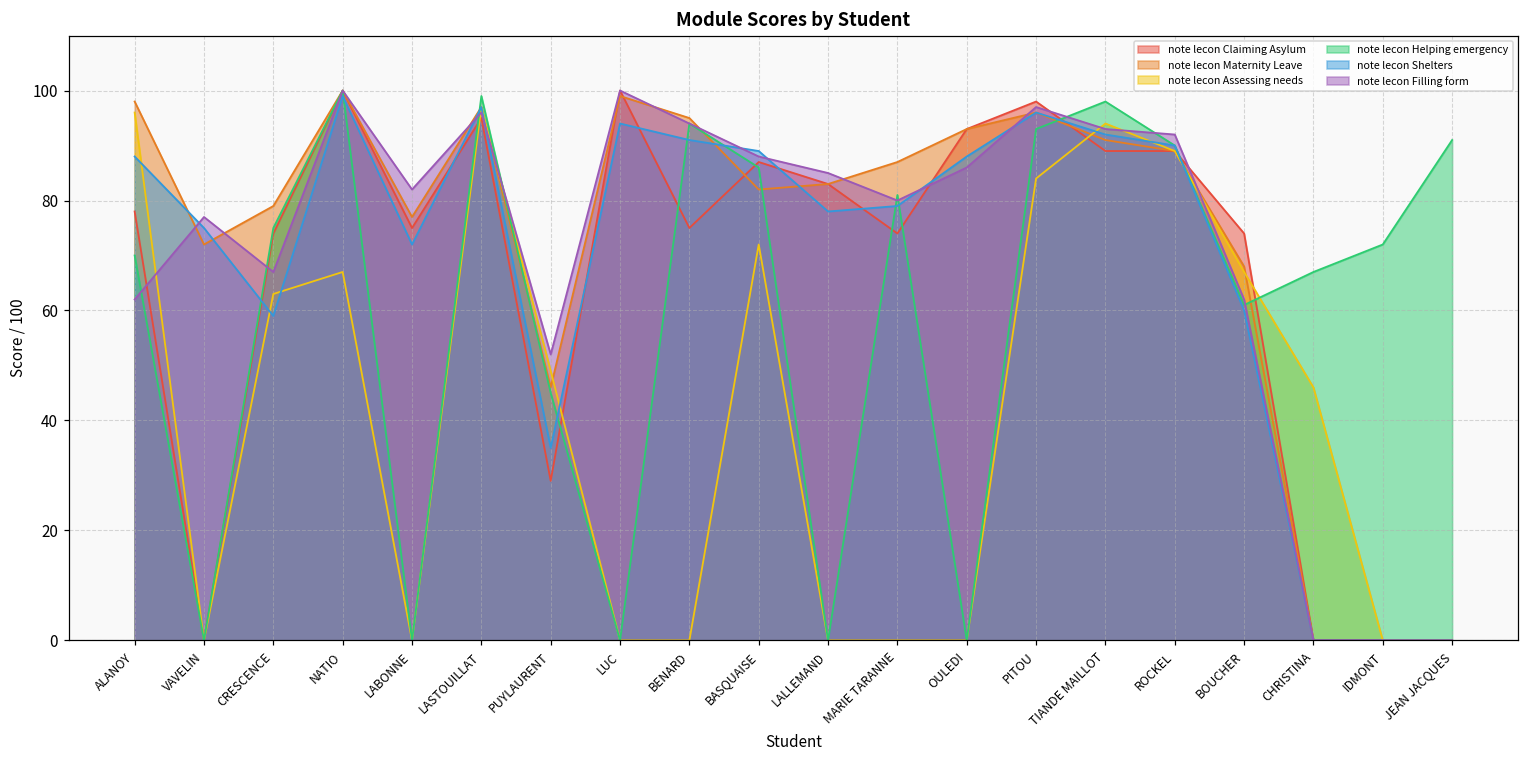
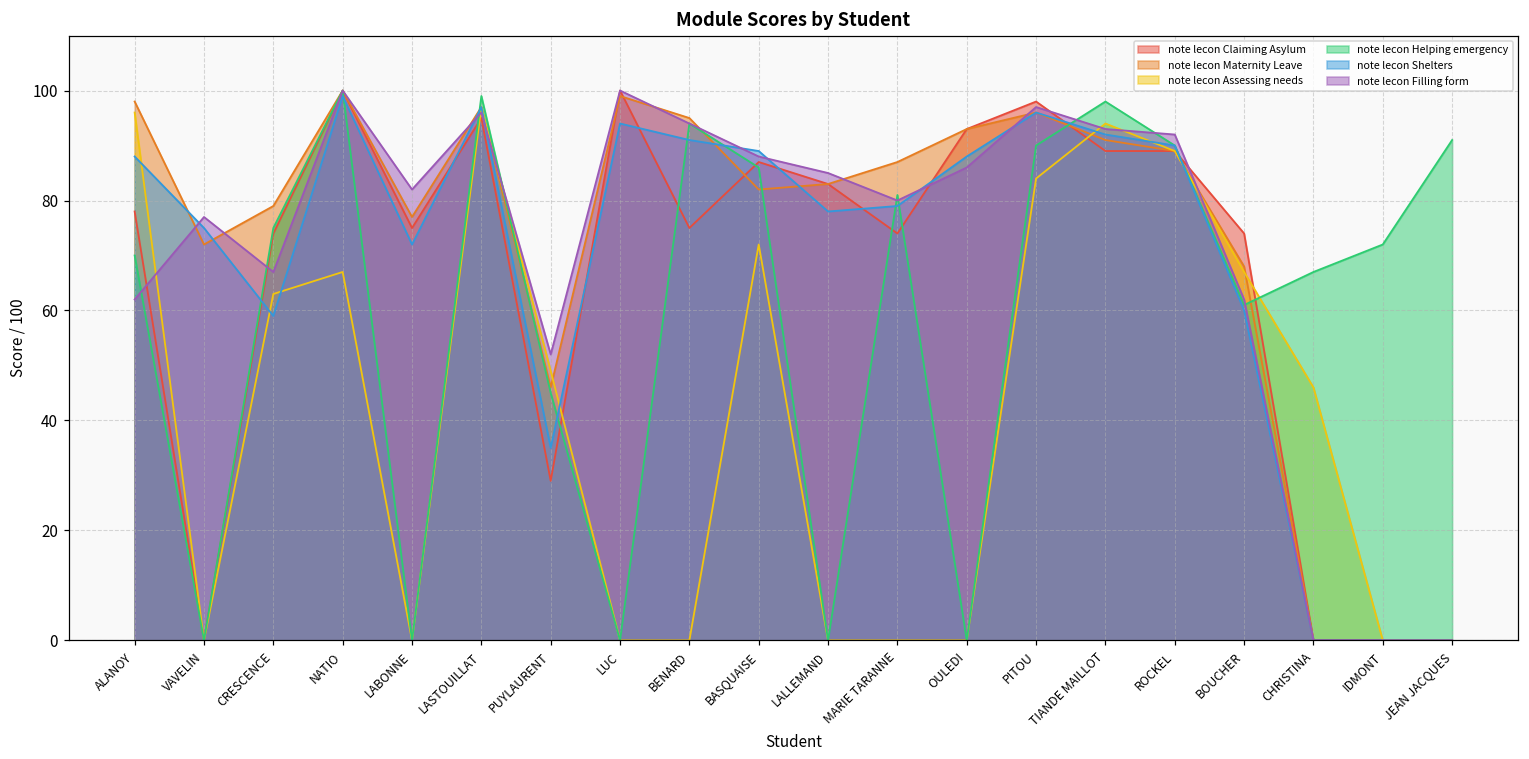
  {
    "note lecon Helping emergency": {
      "ALANOY": 70,
      "CRESCENCE": 75,
      "LASTOUILLAT": 99,
      "PUYLAURENT": 45,
      "BASQUAISE": 86,
      "MARIE TARANNE": 81,
-     "PITOU": 93,
+     "PITOU": 90,
      "TIANDE MAILLOT": 98,
      "BOUCHER": 61,
      "CHRISTINA": 67,
      "IDMONT": 72,
      "JEAN JACQUES": 91
    },
    "note lecon Shelters": {
      "ALANOY": 88,
      "VAVELIN": 75,
      "CRESCENCE": 59,
      "NATIO": 99,
      "LABONNE": 72,
      "PUYLAURENT": 35,
      "LUC": 94,
      "BENARD": 91,
      "BASQUAISE": 89,
      "LALLEMAND": 78,
      "MARIE TARANNE": 79,
      "OULEDI": 88,
      "TIANDE MAILLOT": 92,
      "BOUCHER": 60
    },
    "note lecon Filling form": {
      "ALANOY": 62,
      "VAVELIN": 77,
      "CRESCENCE": 67,
      "LABONNE": 82,
      "LASTOUILLAT": 96,
      "PUYLAURENT": 52,
      "BASQUAISE": 88,
      "LALLEMAND": 85,
      "MARIE TARANNE": 80,
      "OULEDI": 86,
      "PITOU": 97,
      "TIANDE MAILLOT": 93,
      "ROCKEL": 92,
      "BOUCHER": 62
    }
  }
